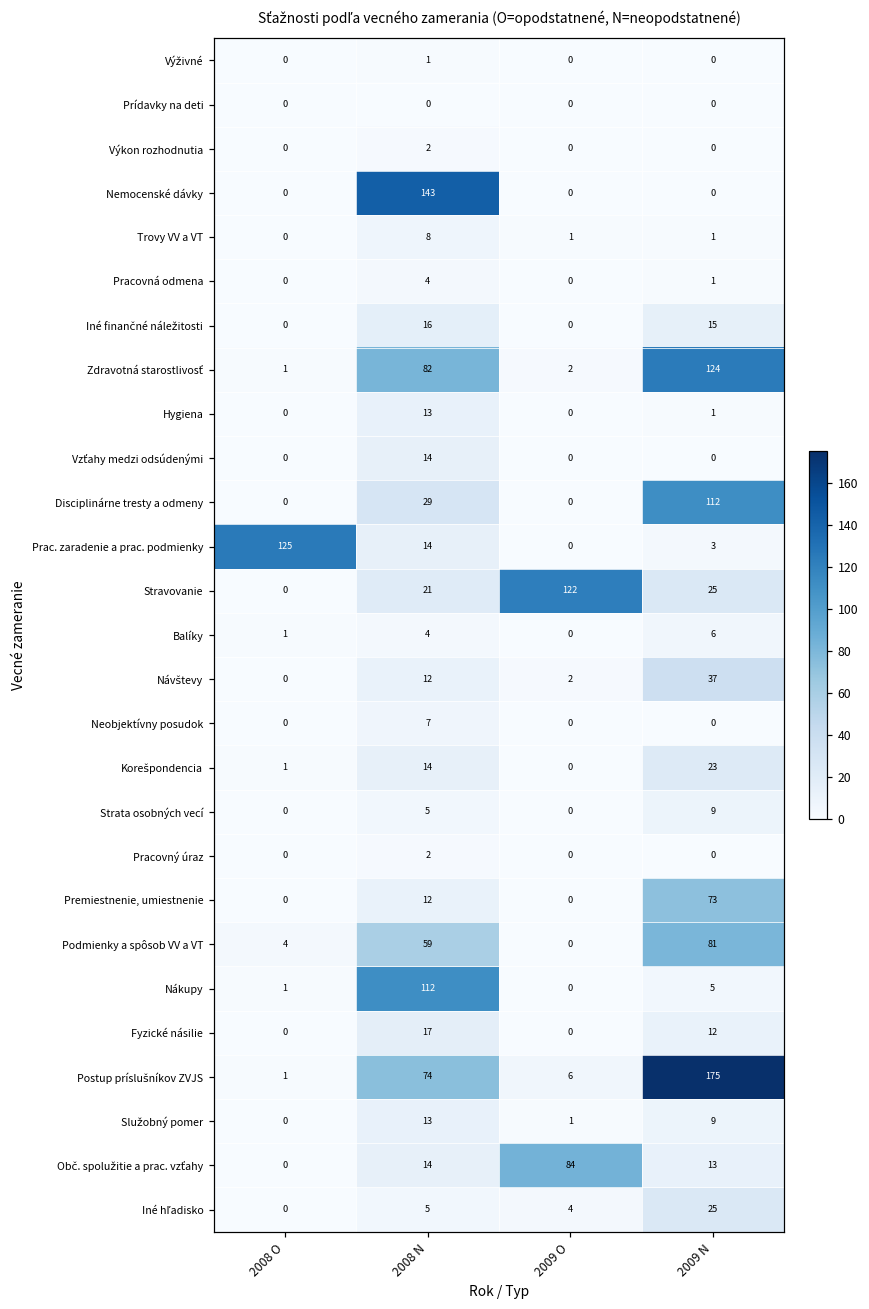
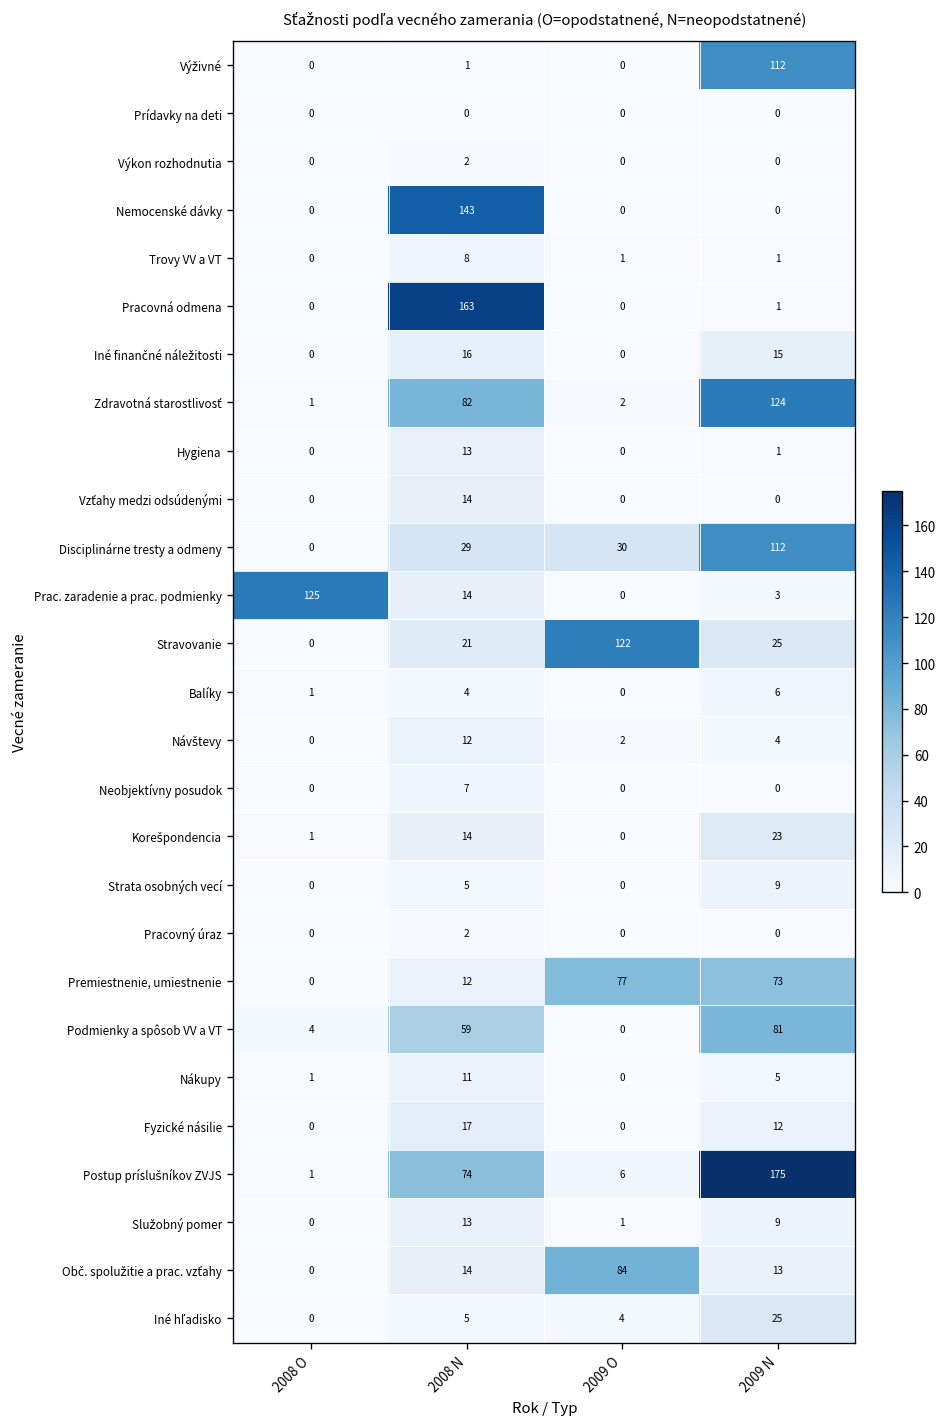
  {
    "Výživné": {
      "2008 O": 0,
      "2008 N": 1,
      "2009 O": 0,
-     "2009 N": 0
+     "2009 N": 112
    },
    "Prídavky na deti": {
      "2008 O": 0,
      "2008 N": 0,
      "2009 O": 0,
      "2009 N": 0
    },
    "Výkon rozhodnutia": {
      "2008 O": 0,
      "2008 N": 2,
      "2009 O": 0,
      "2009 N": 0
    },
    "Nemocenské dávky": {
      "2008 O": 0,
      "2008 N": 143,
      "2009 O": 0,
      "2009 N": 0
    },
    "Trovy VV a VT": {
      "2008 O": 0,
      "2008 N": 8,
      "2009 O": 1,
      "2009 N": 1
    },
    "Pracovná odmena": {
      "2008 O": 0,
-     "2008 N": 4,
+     "2008 N": 163,
      "2009 O": 0,
      "2009 N": 1
    },
    "Iné finančné náležitosti": {
      "2008 O": 0,
      "2008 N": 16,
      "2009 O": 0,
      "2009 N": 15
    },
    "Zdravotná starostlivosť": {
      "2008 O": 1,
      "2008 N": 82,
      "2009 O": 2,
      "2009 N": 124
    },
    "Hygiena": {
      "2008 O": 0,
      "2008 N": 13,
      "2009 O": 0,
      "2009 N": 1
    },
    "Vzťahy medzi odsúdenými": {
      "2008 O": 0,
      "2008 N": 14,
      "2009 O": 0,
      "2009 N": 0
    },
    "Disciplinárne tresty a odmeny": {
      "2008 O": 0,
      "2008 N": 29,
-     "2009 O": 0,
+     "2009 O": 30,
      "2009 N": 112
    },
    "Prac. zaradenie a prac. podmienky": {
      "2008 O": 125,
      "2008 N": 14,
      "2009 O": 0,
      "2009 N": 3
    },
    "Stravovanie": {
      "2008 O": 0,
      "2008 N": 21,
      "2009 O": 122,
      "2009 N": 25
    },
    "Balíky": {
      "2008 O": 1,
      "2008 N": 4,
      "2009 O": 0,
      "2009 N": 6
    },
    "Návštevy": {
      "2008 O": 0,
      "2008 N": 12,
      "2009 O": 2,
-     "2009 N": 37
+     "2009 N": 4
    },
    "Neobjektívny posudok": {
      "2008 O": 0,
      "2008 N": 7,
      "2009 O": 0,
      "2009 N": 0
    },
    "Korešpondencia": {
      "2008 O": 1,
      "2008 N": 14,
      "2009 O": 0,
      "2009 N": 23
    },
    "Strata osobných vecí": {
      "2008 O": 0,
      "2008 N": 5,
      "2009 O": 0,
      "2009 N": 9
    },
    "Pracovný úraz": {
      "2008 O": 0,
      "2008 N": 2,
      "2009 O": 0,
      "2009 N": 0
    },
    "Premiestnenie, umiestnenie": {
      "2008 O": 0,
      "2008 N": 12,
-     "2009 O": 0,
+     "2009 O": 77,
      "2009 N": 73
    },
    "Podmienky a spôsob VV a VT": {
      "2008 O": 4,
      "2008 N": 59,
      "2009 O": 0,
      "2009 N": 81
    },
    "Nákupy": {
      "2008 O": 1,
-     "2008 N": 112,
+     "2008 N": 11,
      "2009 O": 0,
      "2009 N": 5
    },
    "Fyzické násilie": {
      "2008 O": 0,
      "2008 N": 17,
      "2009 O": 0,
      "2009 N": 12
    },
    "Postup príslušníkov ZVJS": {
      "2008 O": 1,
      "2008 N": 74,
      "2009 O": 6,
      "2009 N": 175
    },
    "Služobný pomer": {
      "2008 O": 0,
      "2008 N": 13,
      "2009 O": 1,
      "2009 N": 9
    },
    "Obč. spolužitie a prac. vzťahy": {
      "2008 O": 0,
      "2008 N": 14,
      "2009 O": 84,
      "2009 N": 13
    },
    "Iné hľadisko": {
      "2008 O": 0,
      "2008 N": 5,
      "2009 O": 4,
      "2009 N": 25
    }
  }
